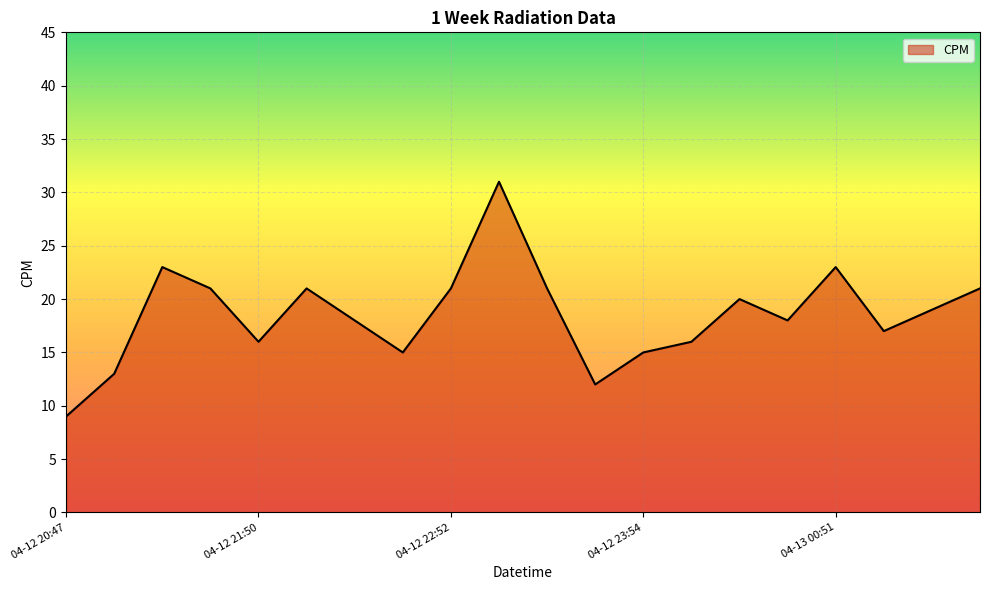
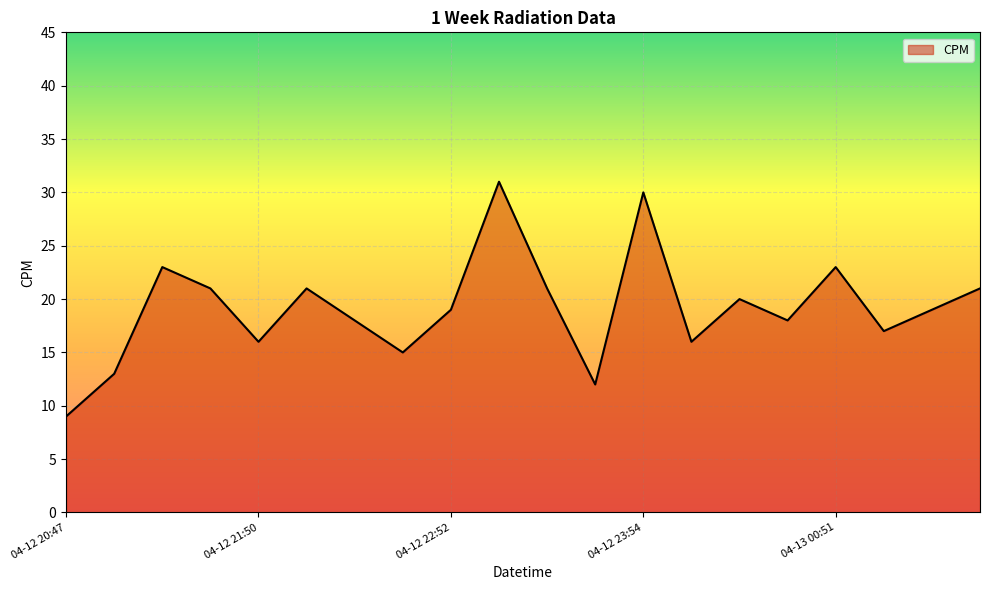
  {
    "04-12 20:47": 9,
    "04-12 21:50": 16,
-   "04-12 22:52": 21,
-   "04-12 23:54": 15,
+   "04-12 22:52": 19,
+   "04-12 23:54": 30,
    "04-13 00:51": 23
  }
